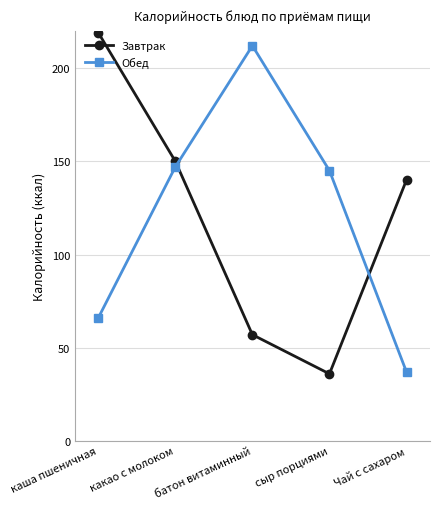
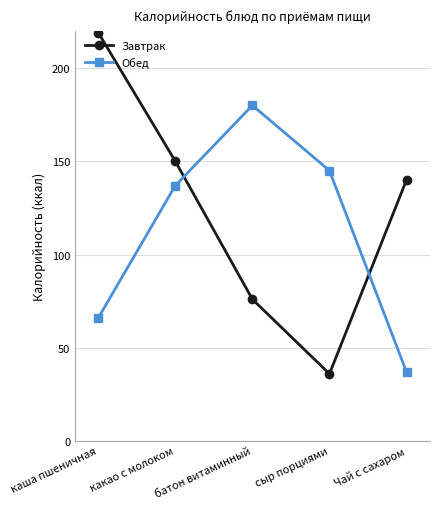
  {
    "Завтрак": {
      "каша пшеничная": 219,
      "какао с молоком": 150,
-     "батон витаминный": 57,
+     "батон витаминный": 76,
      "сыр порциями": 36,
      "Чай с сахаром": 140
    },
    "Обед": {
      "каша пшеничная": 66,
-     "какао с молоком": 147,
-     "батон витаминный": 212,
+     "какао с молоком": 137,
+     "батон витаминный": 180,
      "сыр порциями": 145,
      "Чай с сахаром": 37
    }
  }
